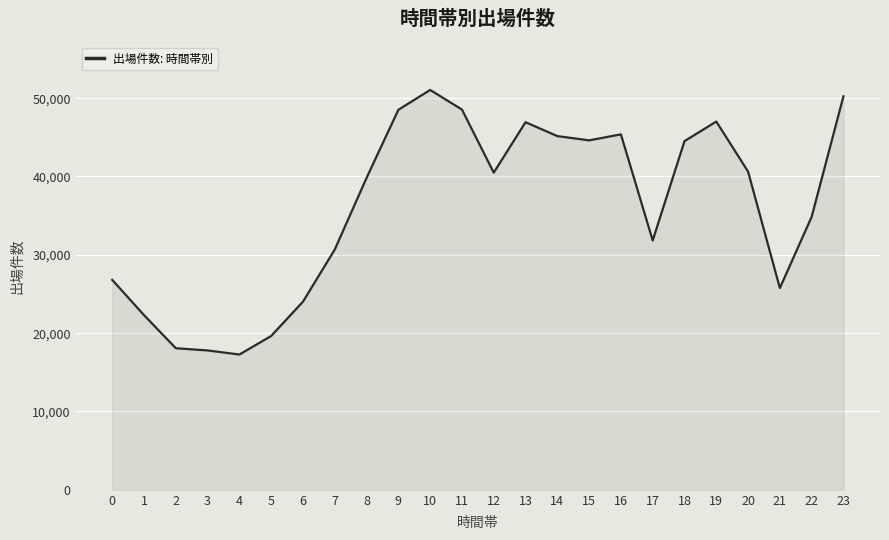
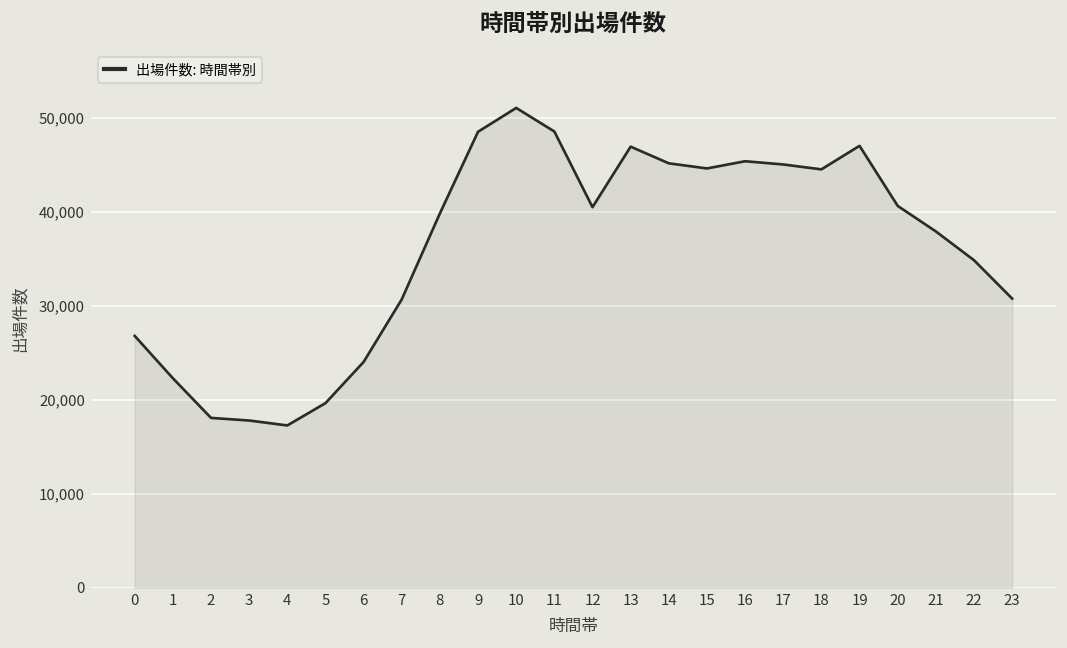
  {
    "0": "27,000",
    "1": "22,000",
    "2": "18,000",
    "3": "18,000",
    "4": "17,000",
    "5": "20,000",
    "6": "24,000",
    "7": "31,000",
    "8": "40,000",
    "9": "49,000",
    "10": "51,000",
    "11": "49,000",
    "12": "40,000",
    "13": "47,000",
    "14": "45,000",
    "15": "45,000",
    "16": "45,000",
-   "17": "32,000",
+   "17": "45,000",
    "18": "45,000",
    "19": "47,000",
    "20": "41,000",
-   "21": "26,000",
+   "21": "38,000",
    "22": "35,000",
-   "23": "50,000"
+   "23": "31,000"
  }
